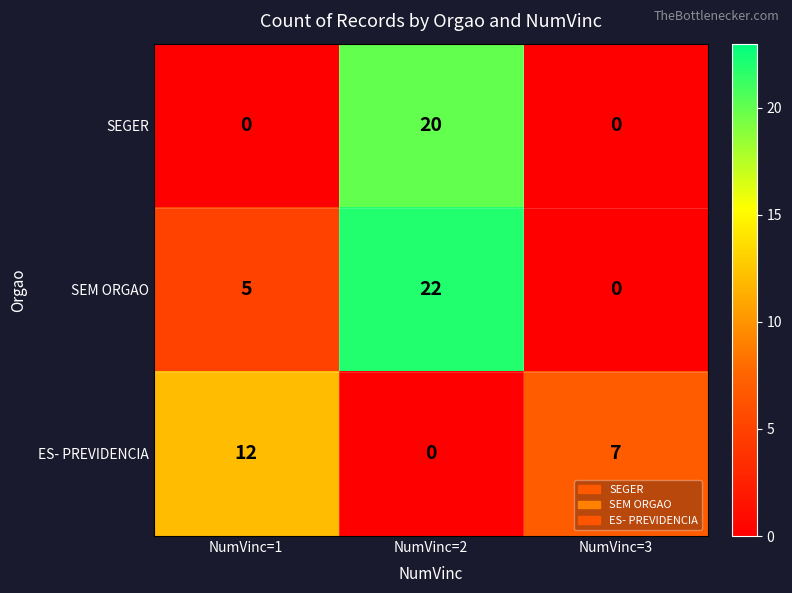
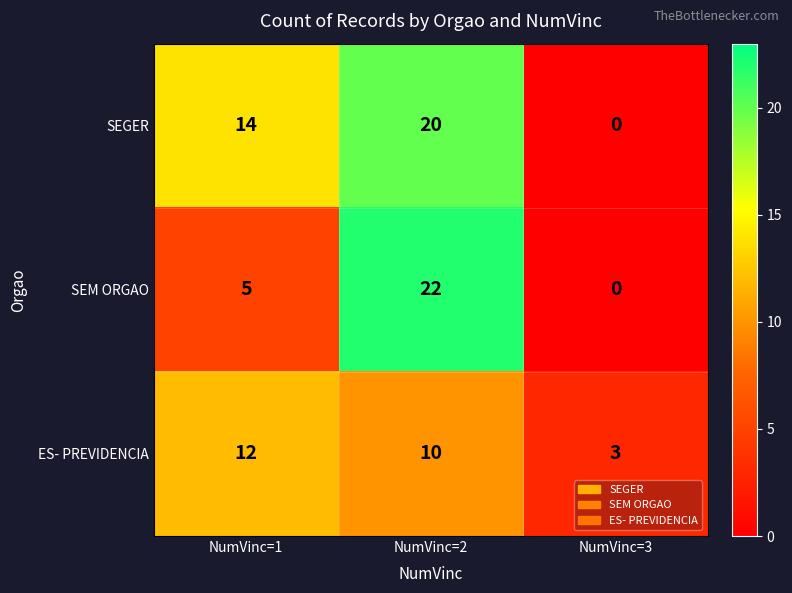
  {
    "SEGER": {
-     "NumVinc=1": 0,
+     "NumVinc=1": 14,
      "NumVinc=2": 20,
      "NumVinc=3": 0
    },
    "SEM ORGAO": {
      "NumVinc=1": 5,
      "NumVinc=2": 22,
      "NumVinc=3": 0
    },
    "ES- PREVIDENCIA": {
      "NumVinc=1": 12,
-     "NumVinc=2": 0,
-     "NumVinc=3": 7
+     "NumVinc=2": 10,
+     "NumVinc=3": 3
    }
  }
